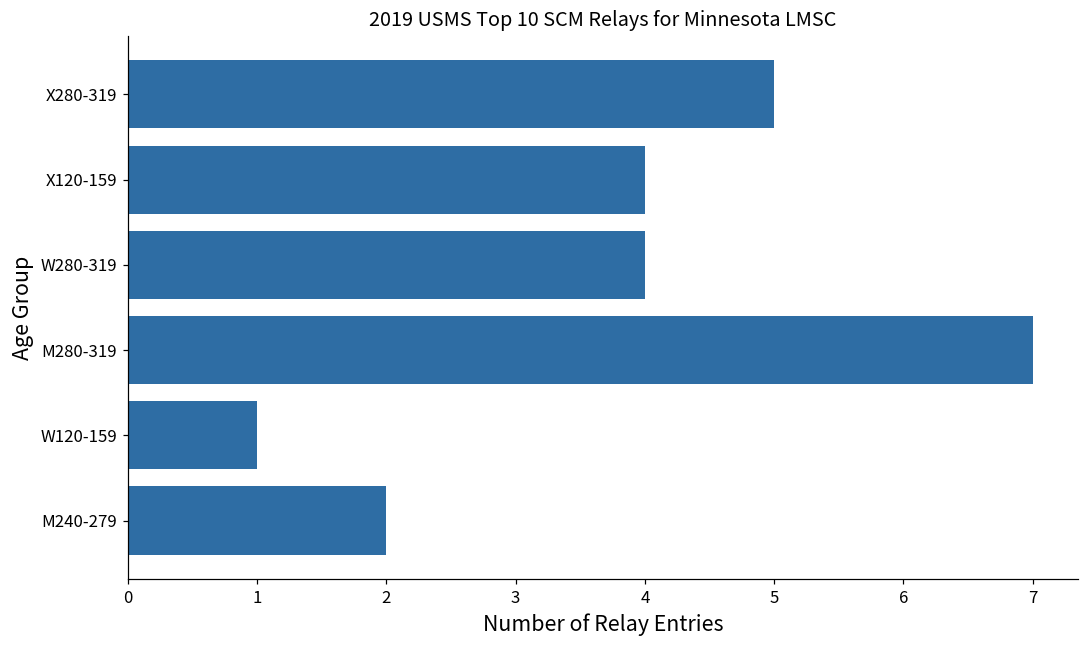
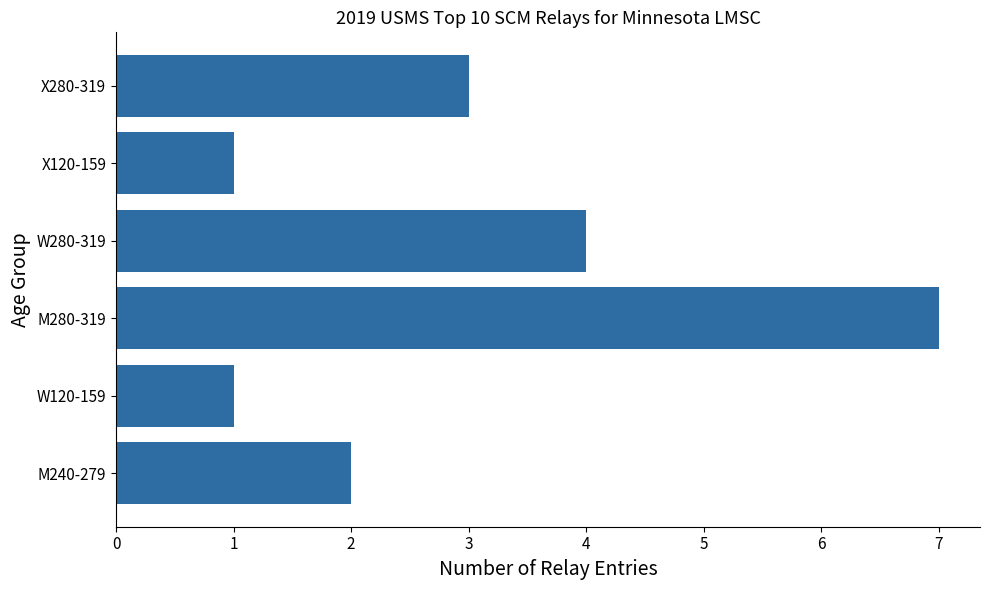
  {
-   "X280-319": 5,
-   "X120-159": 4,
+   "X280-319": 3,
+   "X120-159": 1,
    "W280-319": 4,
    "M280-319": 7,
    "W120-159": 1,
    "M240-279": 2
  }
